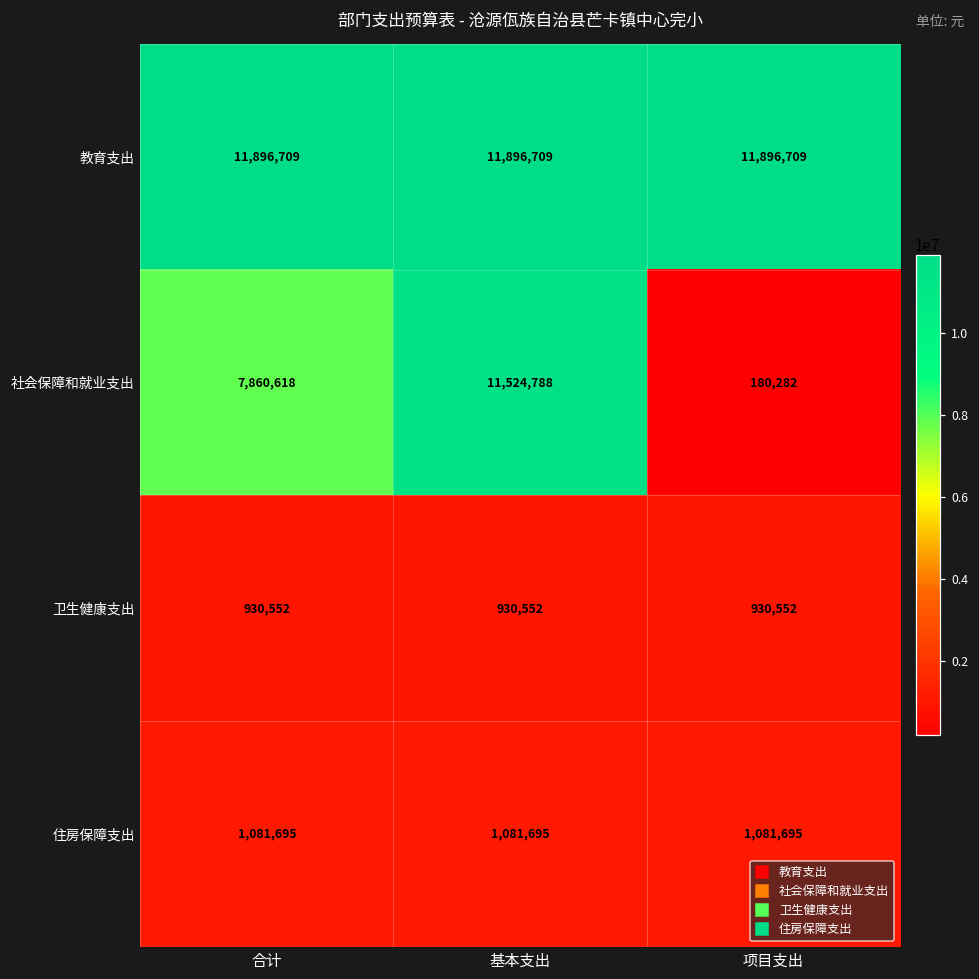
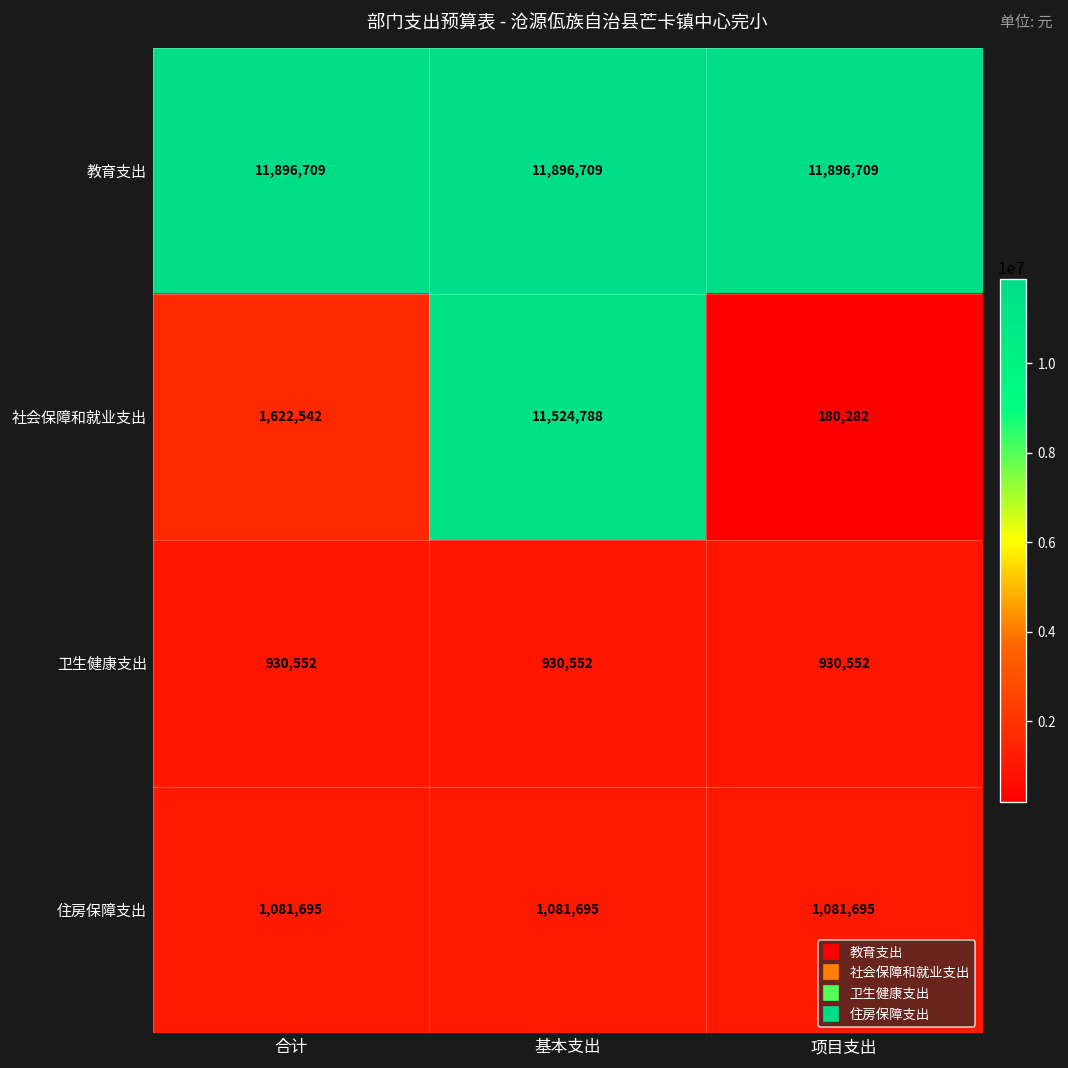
  {
    "教育支出": {
      "合计": "11,896,709",
      "基本支出": "11,896,709",
      "项目支出": "11,896,709"
    },
    "社会保障和就业支出": {
-     "合计": "7,860,618",
+     "合计": "1,622,542",
      "基本支出": "11,524,788",
      "项目支出": "180,282"
    },
    "卫生健康支出": {
      "合计": "930,552",
      "基本支出": "930,552",
      "项目支出": "930,552"
    },
    "住房保障支出": {
      "合计": "1,081,695",
      "基本支出": "1,081,695",
      "项目支出": "1,081,695"
    }
  }
